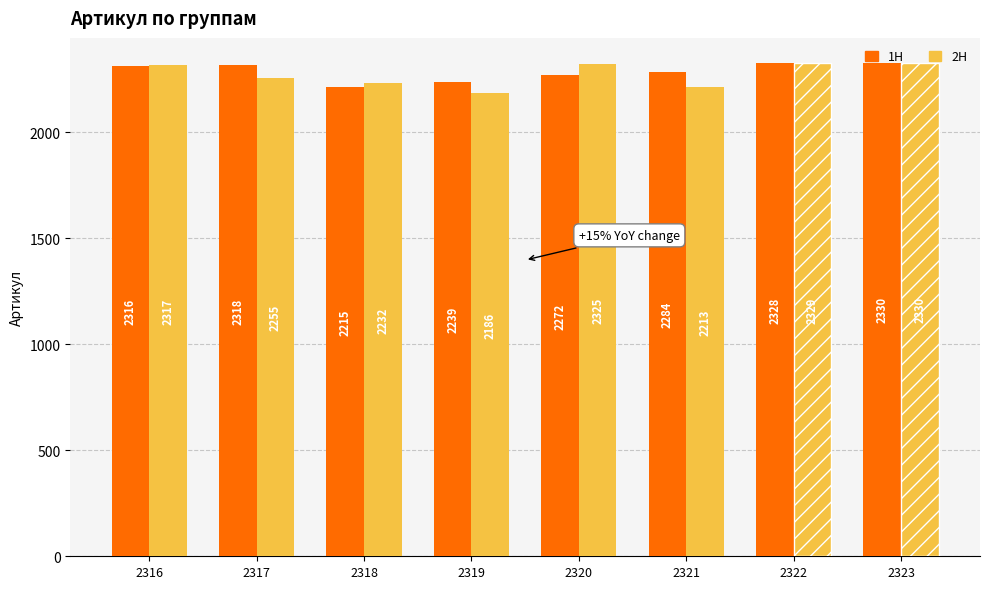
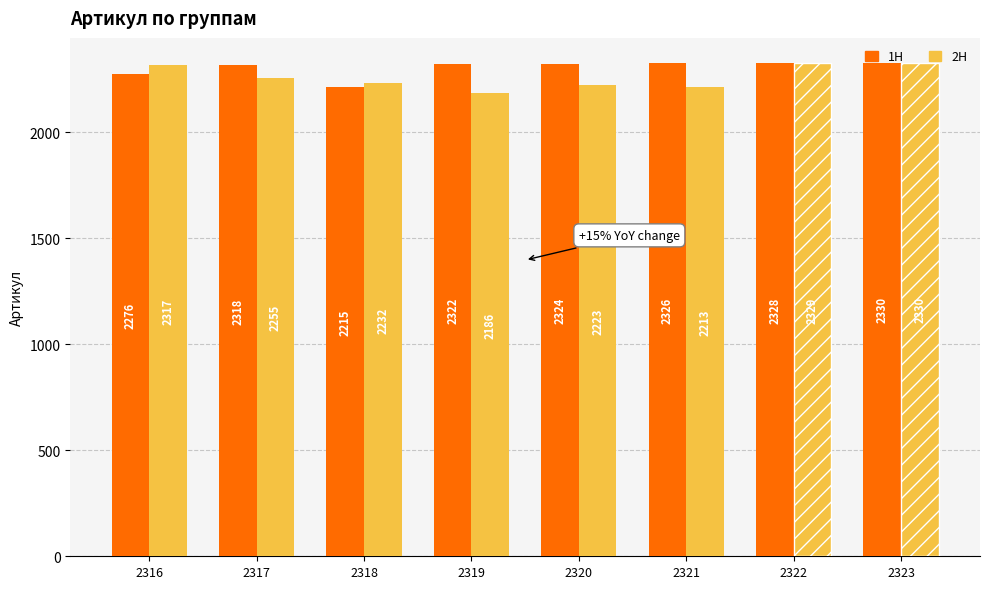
  {
    "1H": {
-     "2316": 2316,
+     "2316": 2276,
      "2317": 2318,
      "2318": 2215,
-     "2319": 2239,
-     "2320": 2272,
-     "2321": 2284,
+     "2319": 2322,
+     "2320": 2324,
+     "2321": 2326,
      "2322": 2328,
      "2323": 2330
    },
    "2H": {
      "2316": 2317,
      "2317": 2255,
      "2318": 2232,
      "2319": 2186,
-     "2320": 2325,
+     "2320": 2223,
      "2321": 2213,
      "2322": 2329,
      "2323": 2330
    }
  }
